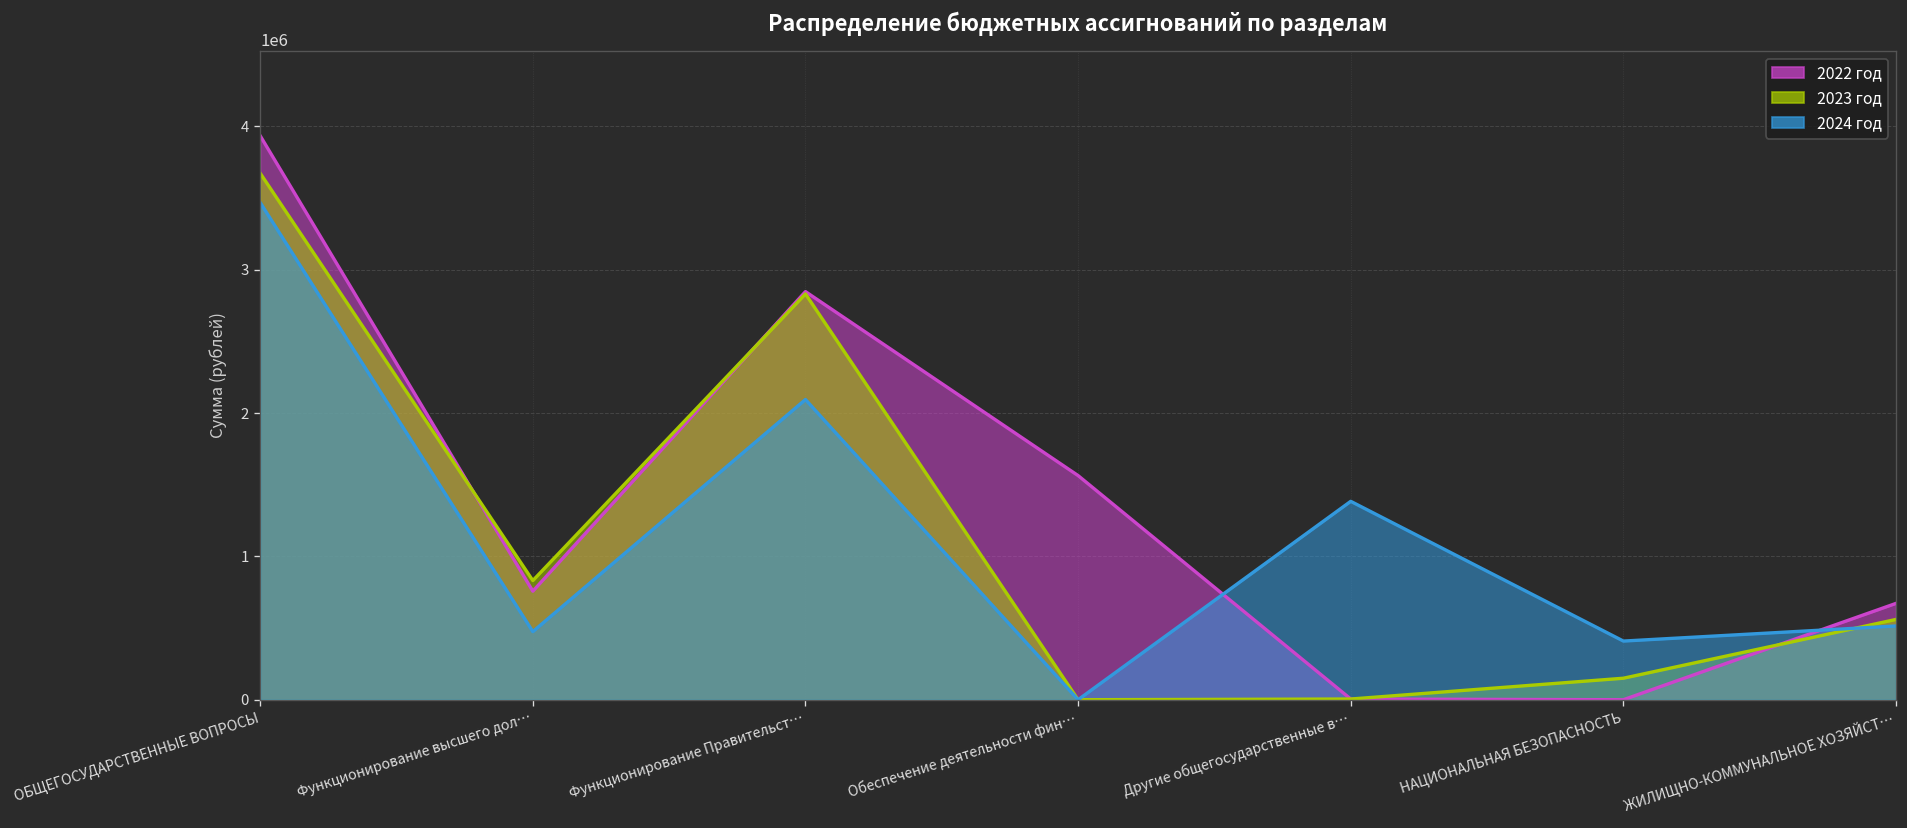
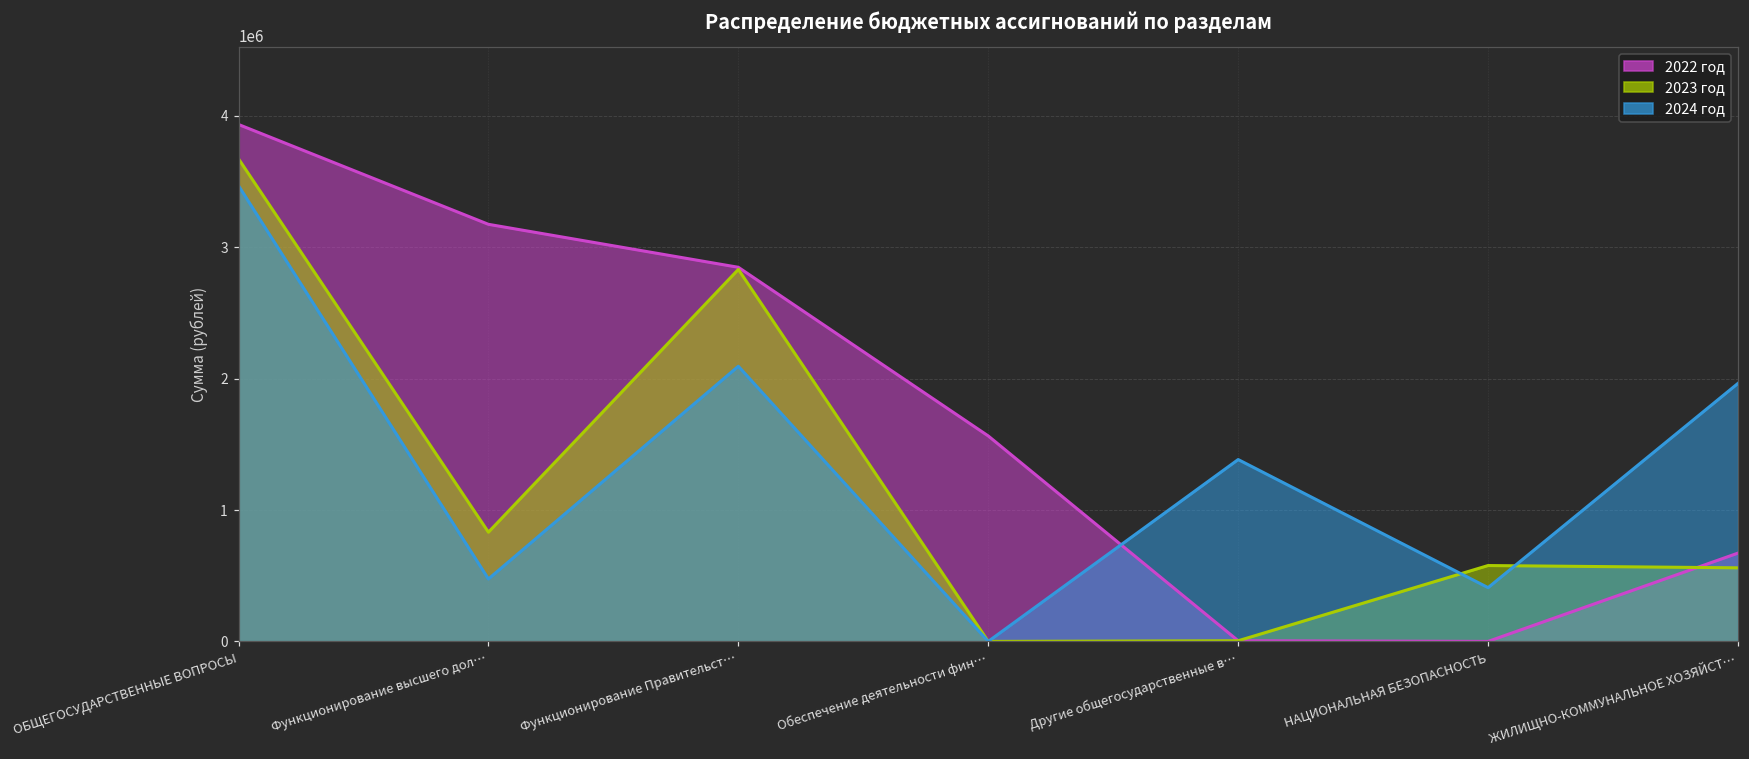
  {
    "2022 год": {
      "ОБЩЕГОСУДАРСТВЕННЫЕ ВОПРОСЫ": 3930000,
-     "Функционирование высшего дол…": 760000,
+     "Функционирование высшего дол…": 3170000,
      "Обеспечение деятельности фин…": 1560000,
      "НАЦИОНАЛЬНАЯ БЕЗОПАСНОСТЬ": 0,
      "ЖИЛИЩНО-КОММУНАЛЬНОЕ ХОЗЯЙСТ…": 670000
    },
    "2023 год": {
      "ОБЩЕГОСУДАРСТВЕННЫЕ ВОПРОСЫ": 3670000,
      "Функционирование высшего дол…": 830000,
-     "НАЦИОНАЛЬНАЯ БЕЗОПАСНОСТЬ": 150000,
+     "НАЦИОНАЛЬНАЯ БЕЗОПАСНОСТЬ": 580000,
      "ЖИЛИЩНО-КОММУНАЛЬНОЕ ХОЗЯЙСТ…": 560000
    },
    "2024 год": {
      "ОБЩЕГОСУДАРСТВЕННЫЕ ВОПРОСЫ": 3470000,
      "Функционирование высшего дол…": 480000,
      "Функционирование Правительст…": 2090000,
      "Другие общегосударственные в…": 1380000,
      "НАЦИОНАЛЬНАЯ БЕЗОПАСНОСТЬ": 410000,
-     "ЖИЛИЩНО-КОММУНАЛЬНОЕ ХОЗЯЙСТ…": 510000
+     "ЖИЛИЩНО-КОММУНАЛЬНОЕ ХОЗЯЙСТ…": 1960000
    }
  }
